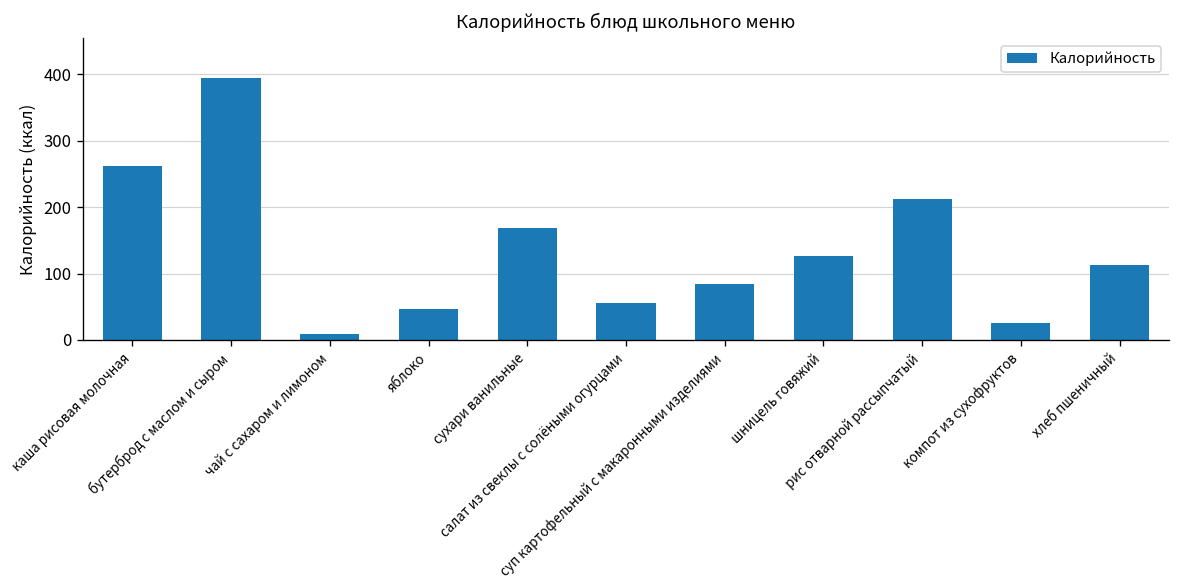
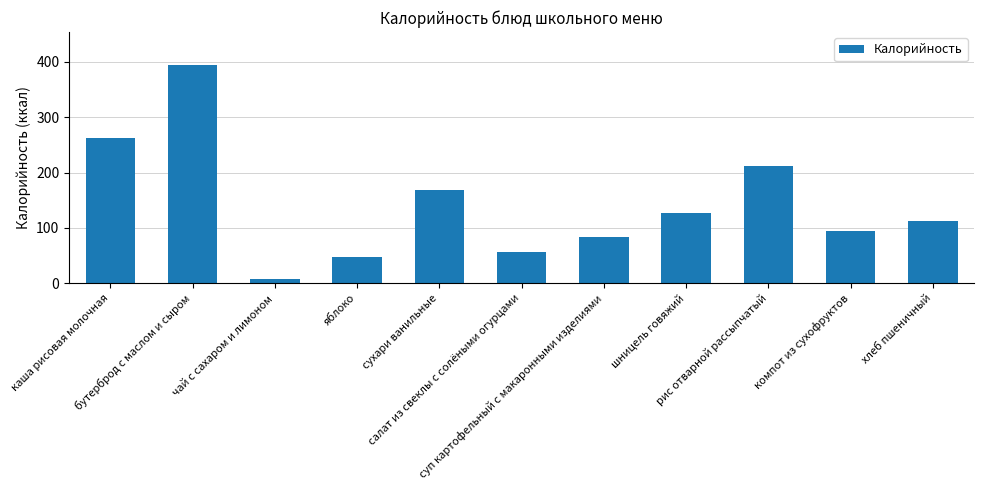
  {
    "каша рисовая молочная": 260,
    "бутерброд с маслом и сыром": 390,
    "чай с сахаром и лимоном": 10,
    "яблоко": 50,
    "сухари ванильные": 170,
    "салат из свеклы с солёными огурцами": 60,
    "суп картофельный с макаронными изделиями": 80,
    "шницель говяжий": 130,
    "рис отварной рассыпчатый": 210,
-   "компот из сухофруктов": 20,
+   "компот из сухофруктов": 90,
    "хлеб пшеничный": 110
  }
